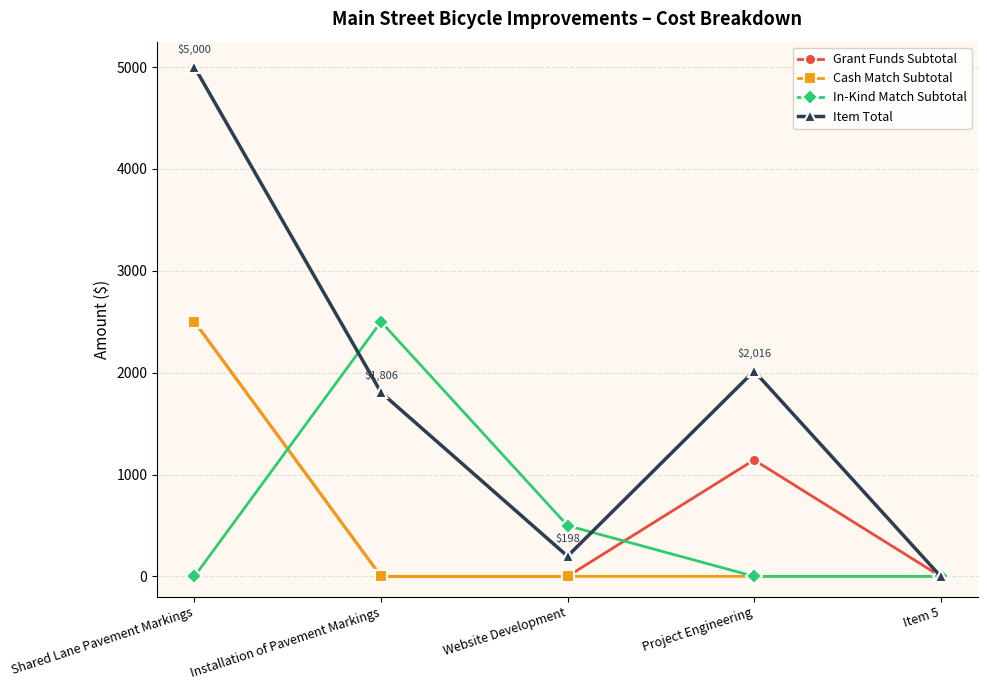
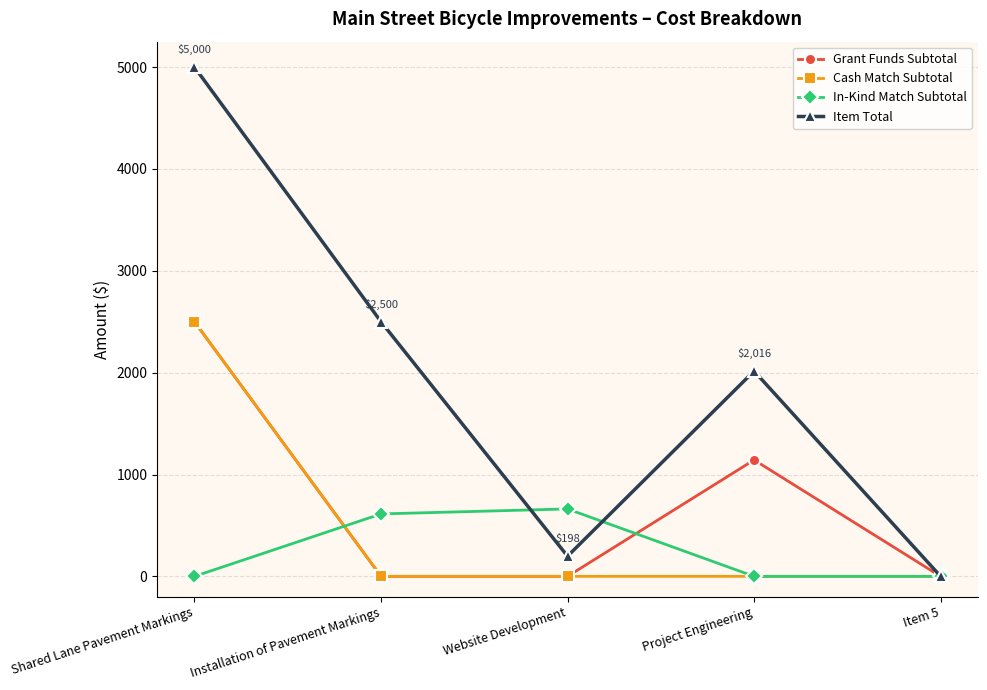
  {
    "Grant Funds Subtotal": {
      "Project Engineering": "1140"
    },
    "In-Kind Match Subtotal": {
      "Shared Lane Pavement Markings": "0",
-     "Installation of Pavement Markings": "2500",
-     "Website Development": "500"
+     "Installation of Pavement Markings": "610",
+     "Website Development": "660"
    },
    "Item Total": {
      "Shared Lane Pavement Markings": "$5,000",
-     "Installation of Pavement Markings": "$1,806",
+     "Installation of Pavement Markings": "$2,500",
      "Website Development": "$198",
      "Project Engineering": "$2,016"
    }
  }
